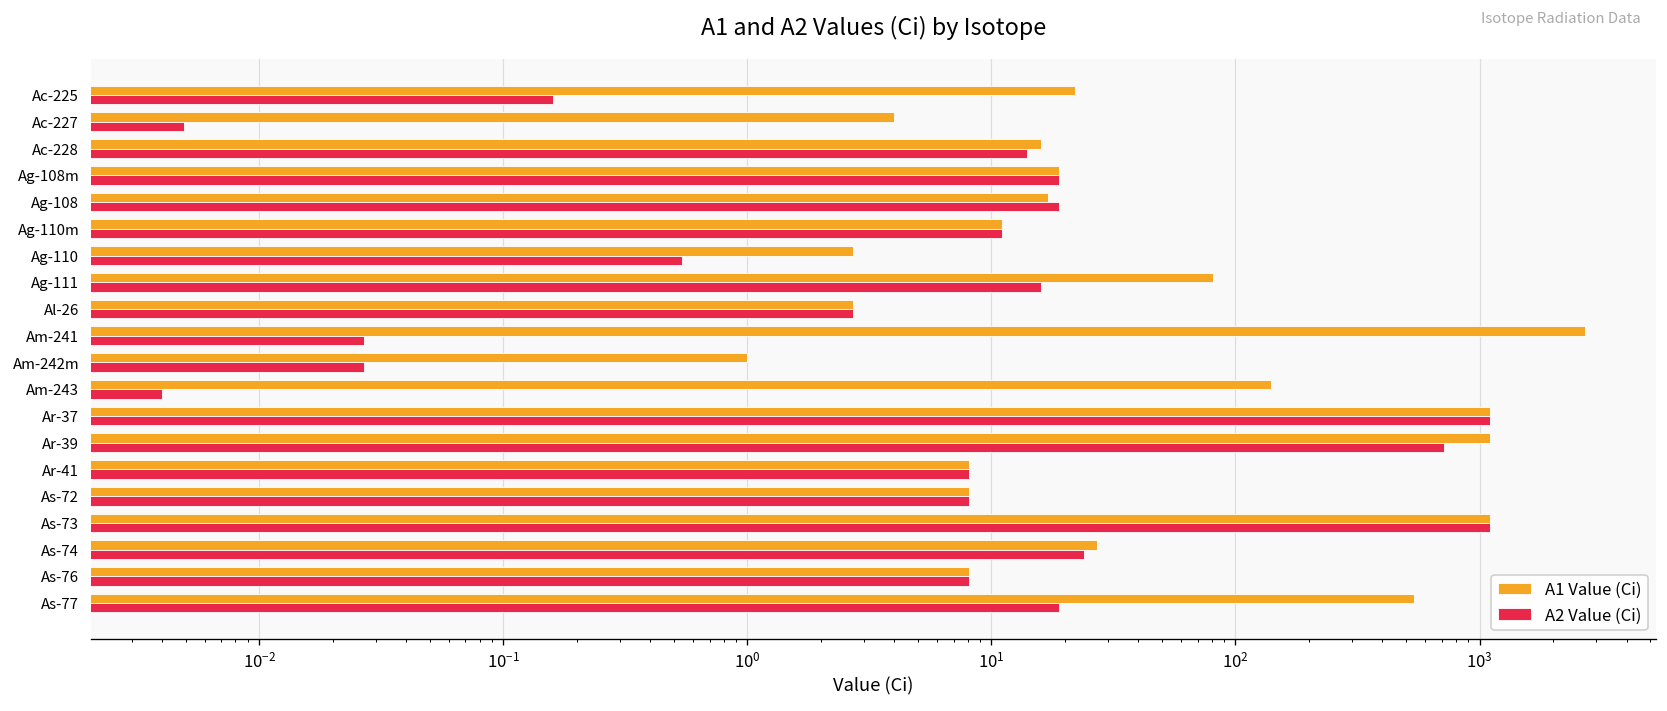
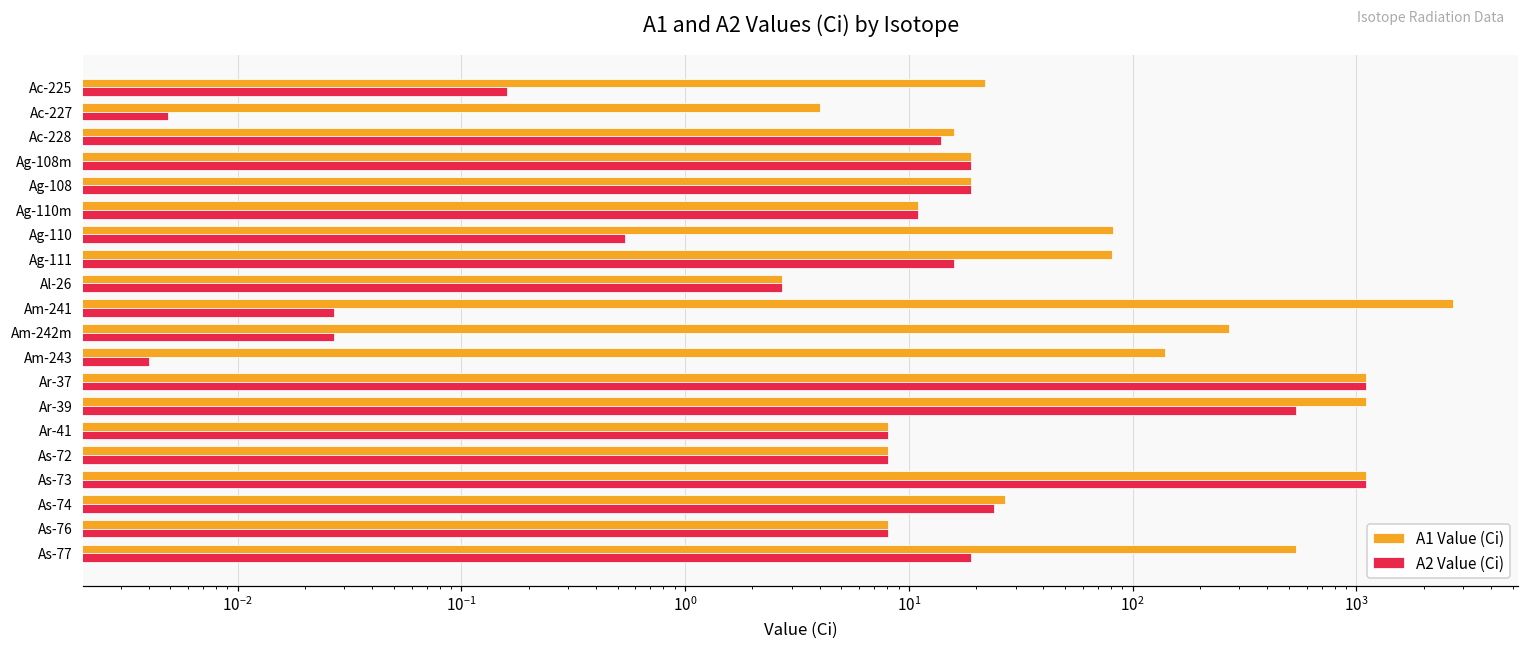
  {
    "A1 Value (Ci)": {
      "Ac-225": 22,
      "Ac-227": 4.0,
      "Ac-228": 16,
      "Ag-108m": 19,
-     "Ag-108": 17,
+     "Ag-108": 19,
      "Ag-110m": 11,
-     "Ag-110": 2.7,
+     "Ag-110": 82,
      "Ag-111": 81,
      "Al-26": 2.7,
      "Am-241": 2700,
-     "Am-242m": 1,
+     "Am-242m": 270,
      "Am-243": 140,
      "Ar-37": 1100,
      "Ar-39": 1100,
      "Ar-41": 8.1,
      "As-72": 8.1,
      "As-73": 1100,
      "As-74": 27,
      "As-76": 8.1,
      "As-77": 540
    },
    "A2 Value (Ci)": {
      "Ac-225": 0.16,
      "Ac-227": 0.0049,
      "Ac-228": 14,
      "Ag-108m": 19,
      "Ag-108": 19,
      "Ag-110m": 11,
      "Ag-110": 0.54,
      "Ag-111": 16,
      "Al-26": 2.7,
      "Am-241": 0.027,
      "Am-242m": 0.027,
      "Am-243": 0.0040,
      "Ar-37": 1100,
-     "Ar-39": 710,
+     "Ar-39": 540,
      "Ar-41": 8,
      "As-72": 8,
      "As-73": 1100,
      "As-74": 24,
      "As-76": 8,
      "As-77": 19
    }
  }
